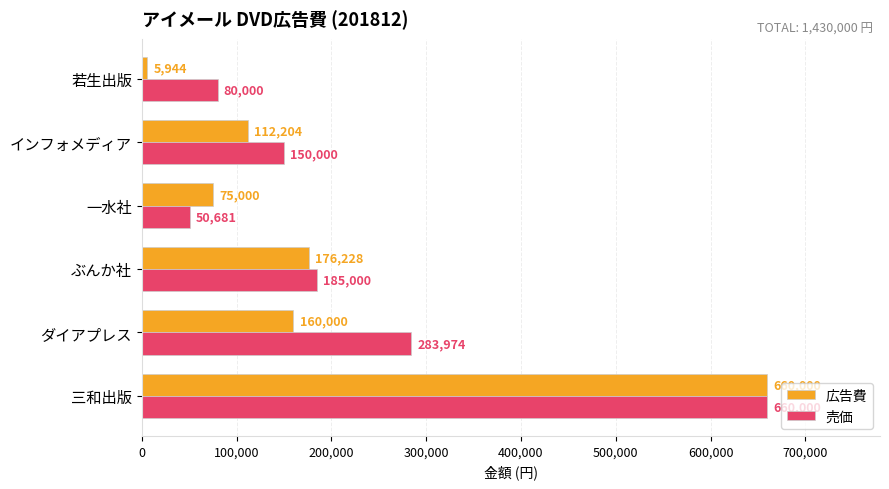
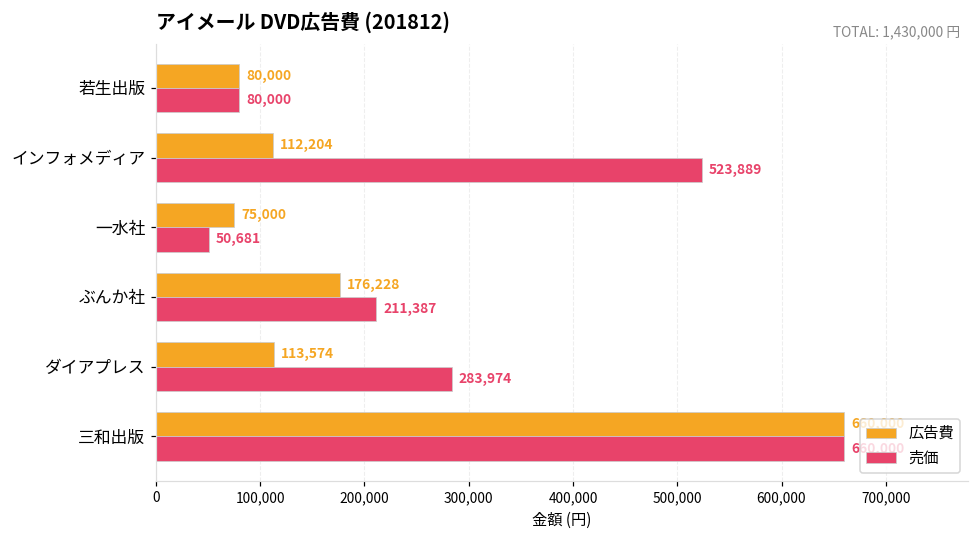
  {
    "広告費": {
-     "若生出版": "5,944",
+     "若生出版": "80,000",
      "インフォメディア": "112,204",
      "一水社": "75,000",
      "ぶんか社": "176,228",
-     "ダイアプレス": "160,000"
+     "ダイアプレス": "113,574"
    },
    "売価": {
      "若生出版": "80,000",
-     "インフォメディア": "150,000",
+     "インフォメディア": "523,889",
      "一水社": "50,681",
-     "ぶんか社": "185,000",
+     "ぶんか社": "211,387",
      "ダイアプレス": "283,974"
    }
  }
